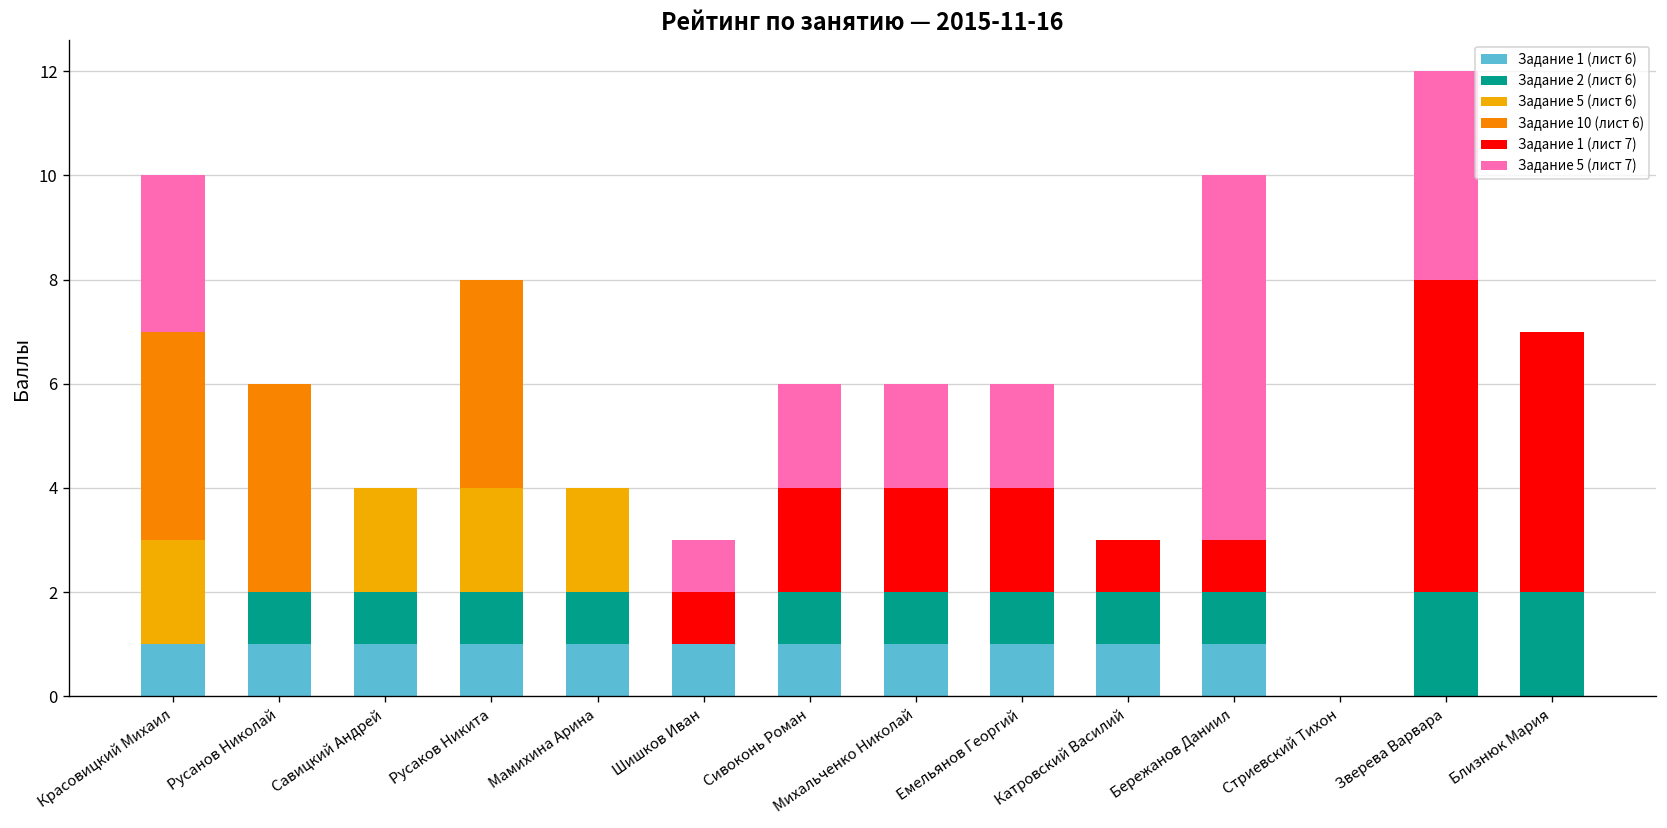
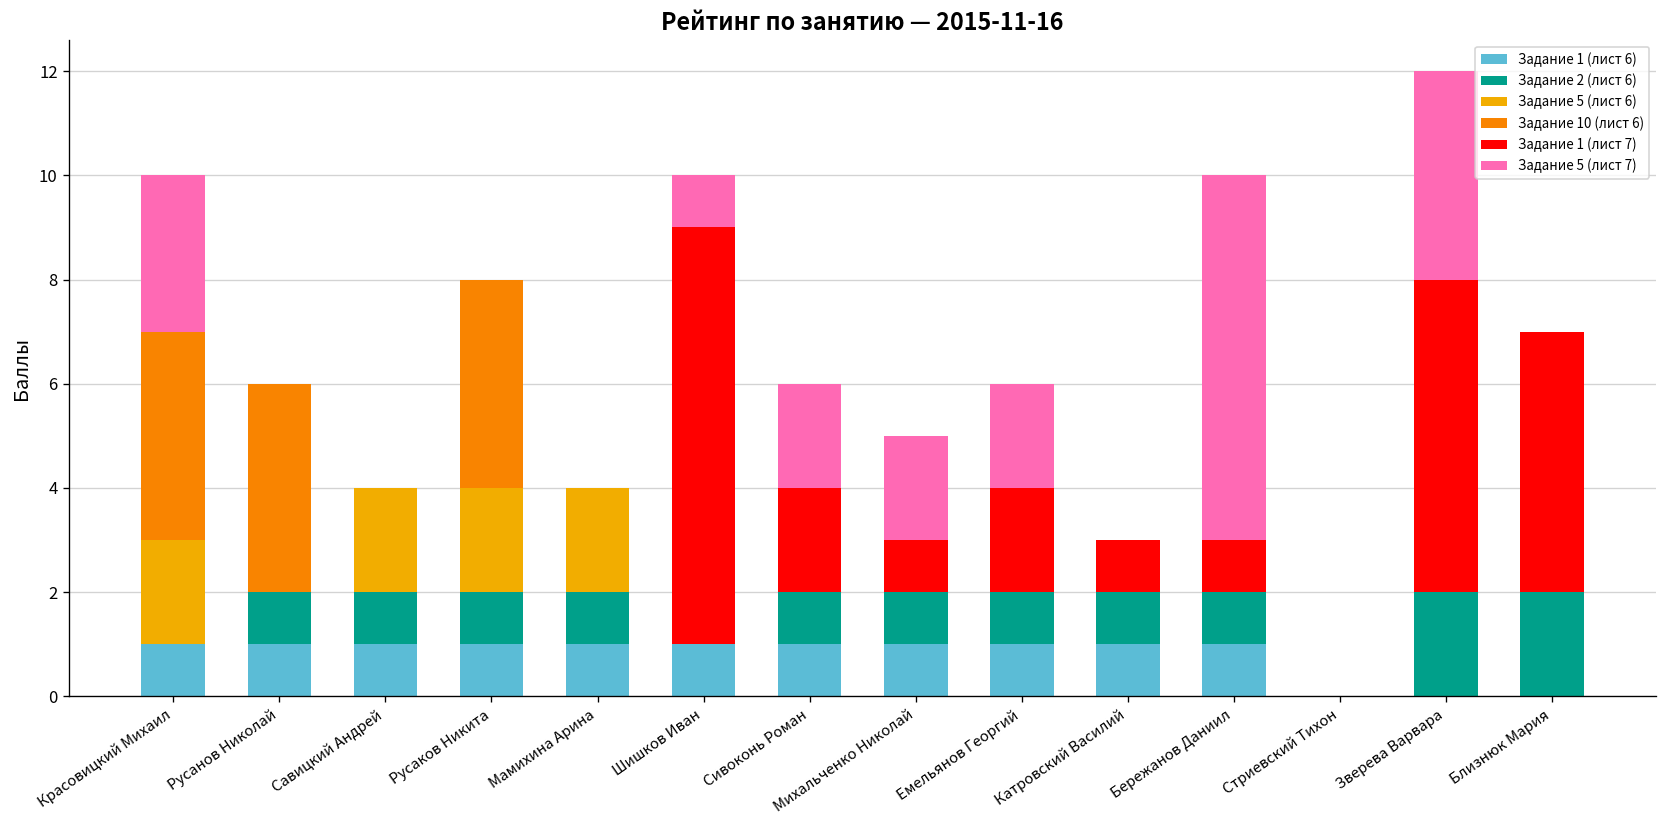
  {
    "Задание 1 (лист 6)": {
      "Красовицкий Михаил": 1,
      "Русанов Николай": 1,
      "Савицкий Андрей": 1,
      "Русаков Никита": 1,
      "Мамихина Арина": 1,
      "Шишков Иван": 1,
      "Сивоконь Роман": 1,
      "Михальченко Николай": 1,
      "Емельянов Георгий": 1,
      "Катровский Василий": 1,
      "Бережанов Даниил": 1,
      "Стриевский Тихон": 0,
      "Зверева Варвара": 0,
      "Близнюк Мария": 0
    },
    "Задание 1 (лист 7)": {
      "Красовицкий Михаил": 0,
      "Русанов Николай": 0,
      "Савицкий Андрей": 0,
      "Русаков Никита": 0,
      "Мамихина Арина": 0,
-     "Шишков Иван": 1,
+     "Шишков Иван": 8,
      "Сивоконь Роман": 2,
-     "Михальченко Николай": 2,
+     "Михальченко Николай": 1,
      "Емельянов Георгий": 2,
      "Катровский Василий": 1,
      "Бережанов Даниил": 1,
      "Стриевский Тихон": 0,
      "Зверева Варвара": 6,
      "Близнюк Мария": 5
    },
    "Задание 5 (лист 7)": {
      "Красовицкий Михаил": 3,
      "Русанов Николай": 0,
      "Савицкий Андрей": 0,
      "Русаков Никита": 0,
      "Мамихина Арина": 0,
      "Шишков Иван": 1,
      "Сивоконь Роман": 2,
      "Михальченко Николай": 2,
      "Емельянов Георгий": 2,
      "Катровский Василий": 0,
      "Бережанов Даниил": 7,
      "Стриевский Тихон": 0,
      "Зверева Варвара": 4,
      "Близнюк Мария": 0
    }
  }
